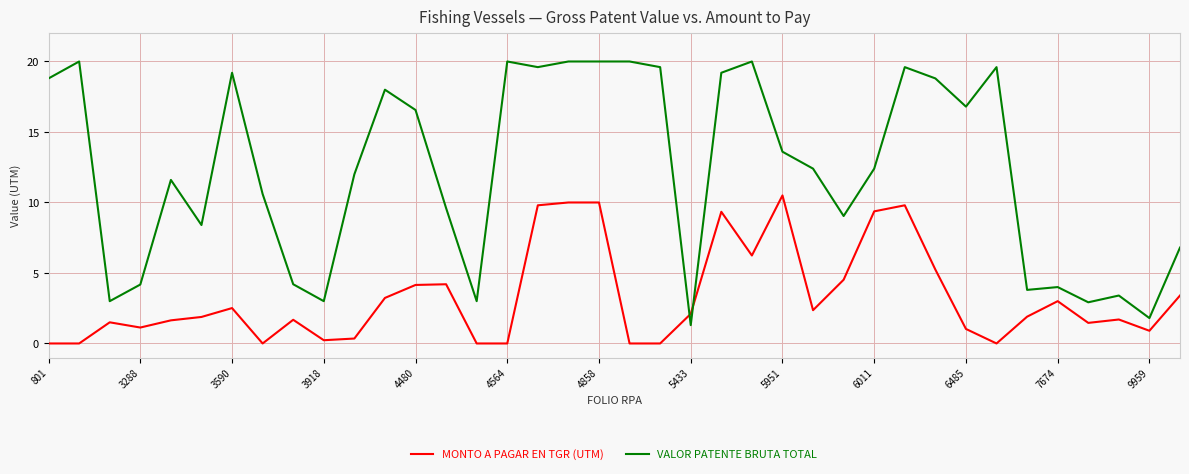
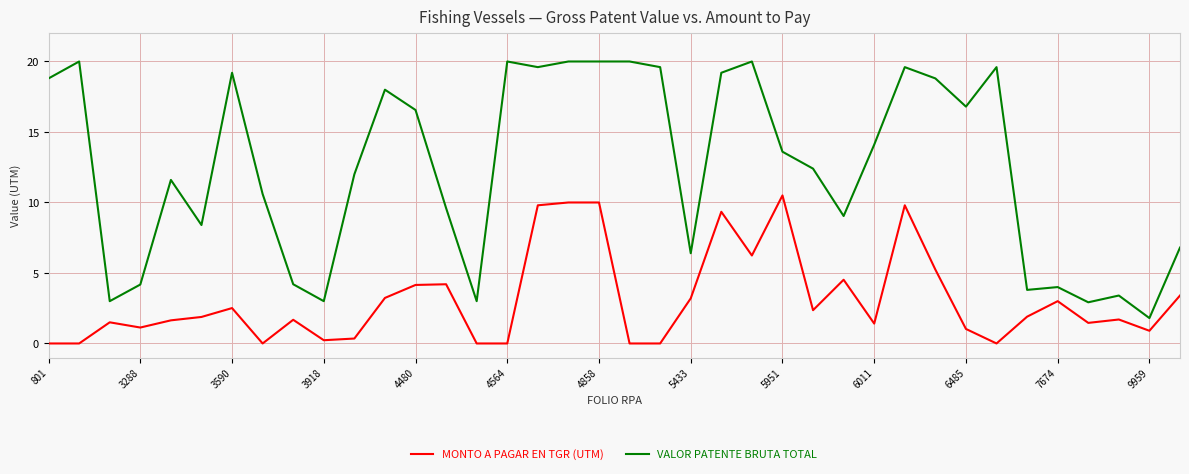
  {
    "MONTO A PAGAR EN TGR (UTM)": {
      "801": 0.0,
      "3288": 1.1,
      "3590": 2.5,
      "3918": 0.2,
      "4480": 4.2,
      "4564": 0.0,
      "4858": 10.0,
-     "5433": 2.1,
+     "5433": 3.2,
      "5951": 10.5,
-     "6011": 9.4,
+     "6011": 1.4,
      "6485": 1.0,
      "7674": 3.0,
      "9959": 0.9
    },
    "VALOR PATENTE BRUTA TOTAL": {
      "801": 18.8,
      "3288": 4.2,
      "3590": 19.2,
      "3918": 3.0,
      "4480": 16.6,
      "4564": 20.0,
      "4858": 20.0,
-     "5433": 1.3,
+     "5433": 6.4,
      "5951": 13.6,
-     "6011": 12.4,
+     "6011": 14.1,
      "6485": 16.8,
      "7674": 4.0,
      "9959": 1.8
    }
  }
